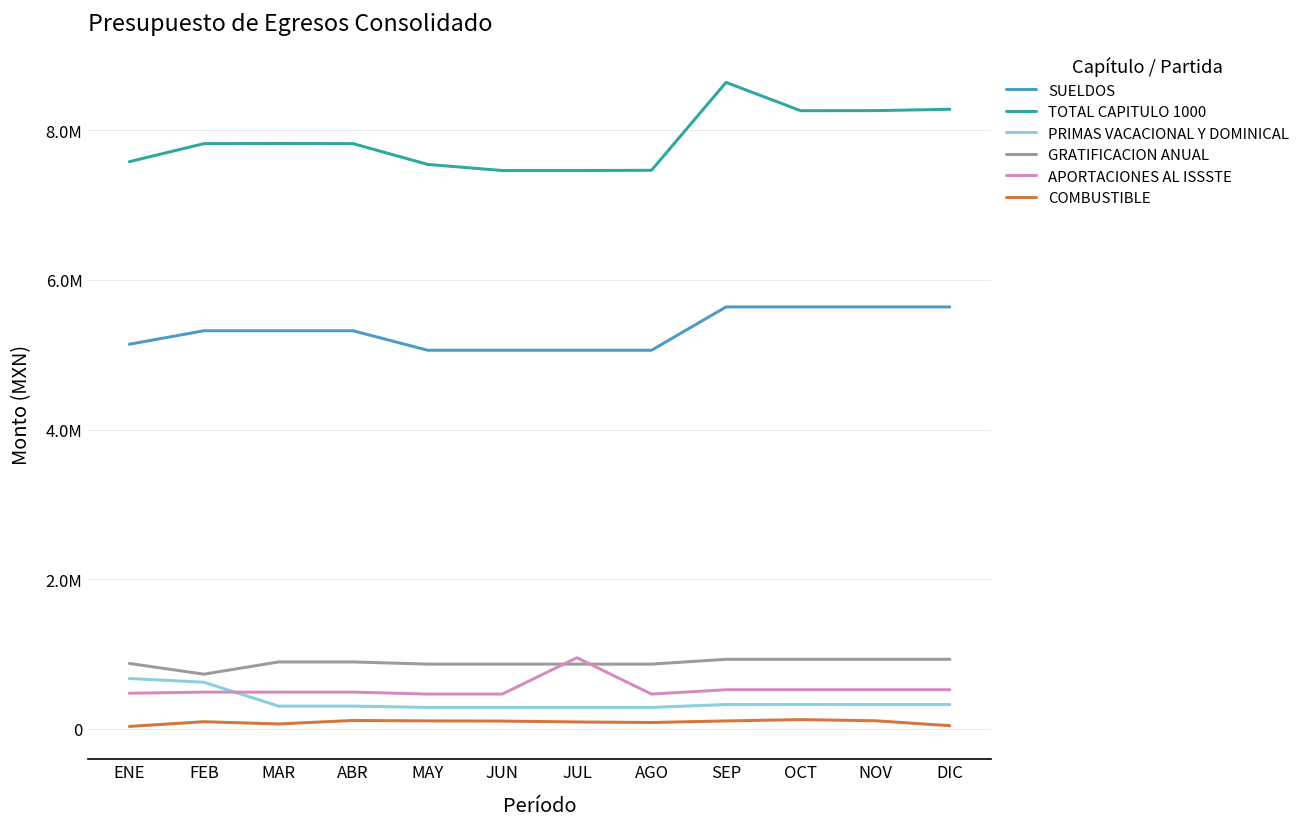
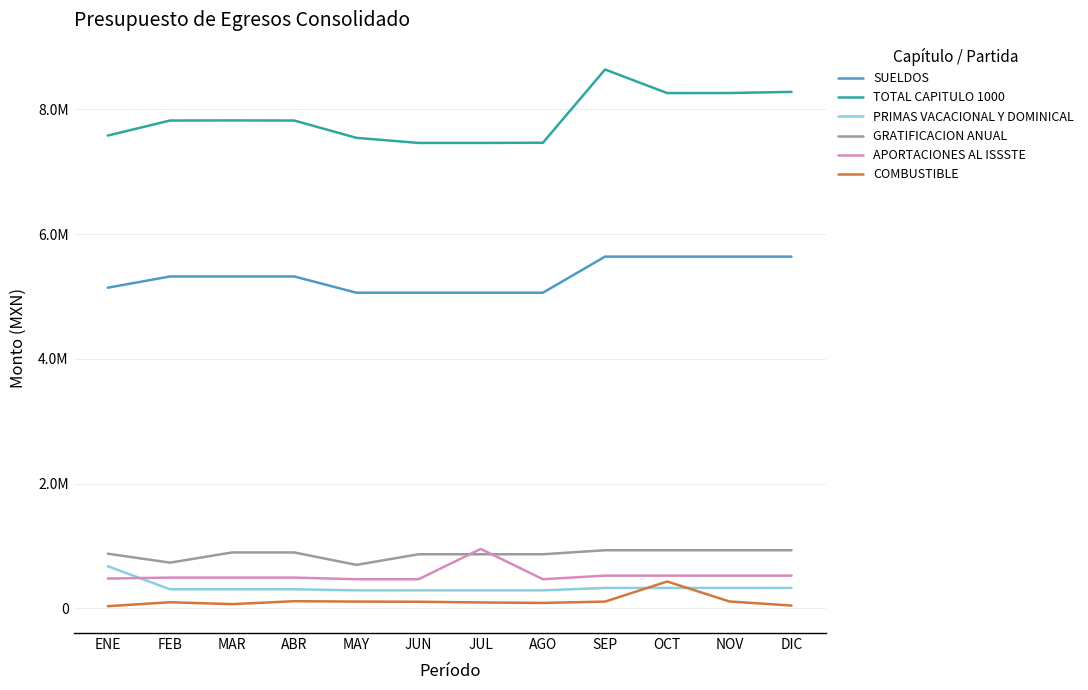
  {
    "PRIMAS VACACIONAL Y DOMINICAL": {
      "ENE": 700000,
-     "FEB": 600000,
+     "FEB": 300000,
      "MAR": 300000,
      "ABR": 300000,
      "MAY": 300000,
      "JUN": 300000,
      "JUL": 300000,
      "AGO": 300000,
      "SEP": 300000,
      "OCT": 300000,
      "NOV": 300000,
      "DIC": 300000
    },
    "GRATIFICACION ANUAL": {
      "ENE": 900000,
      "FEB": 700000,
      "MAR": 900000,
      "ABR": 900000,
-     "MAY": 900000,
+     "MAY": 700000,
      "JUN": 900000,
      "JUL": 900000,
      "AGO": 900000,
      "SEP": 900000,
      "OCT": 900000,
      "NOV": 900000,
      "DIC": 900000
    },
    "APORTACIONES AL ISSSTE": {
      "ENE": 500000,
      "FEB": 500000,
      "MAR": 500000,
      "ABR": 500000,
      "MAY": 500000,
      "JUN": 500000,
      "JUL": 1000000,
      "AGO": 500000,
      "SEP": 500000,
      "OCT": 500000,
      "NOV": 500000,
      "DIC": 500000
    },
    "COMBUSTIBLE": {
      "ENE": 0,
      "FEB": 100000,
      "MAR": 100000,
      "ABR": 100000,
      "MAY": 100000,
      "JUN": 100000,
      "JUL": 100000,
      "AGO": 100000,
      "SEP": 100000,
-     "OCT": 100000,
+     "OCT": 400000,
      "NOV": 100000,
      "DIC": 0
    }
  }
